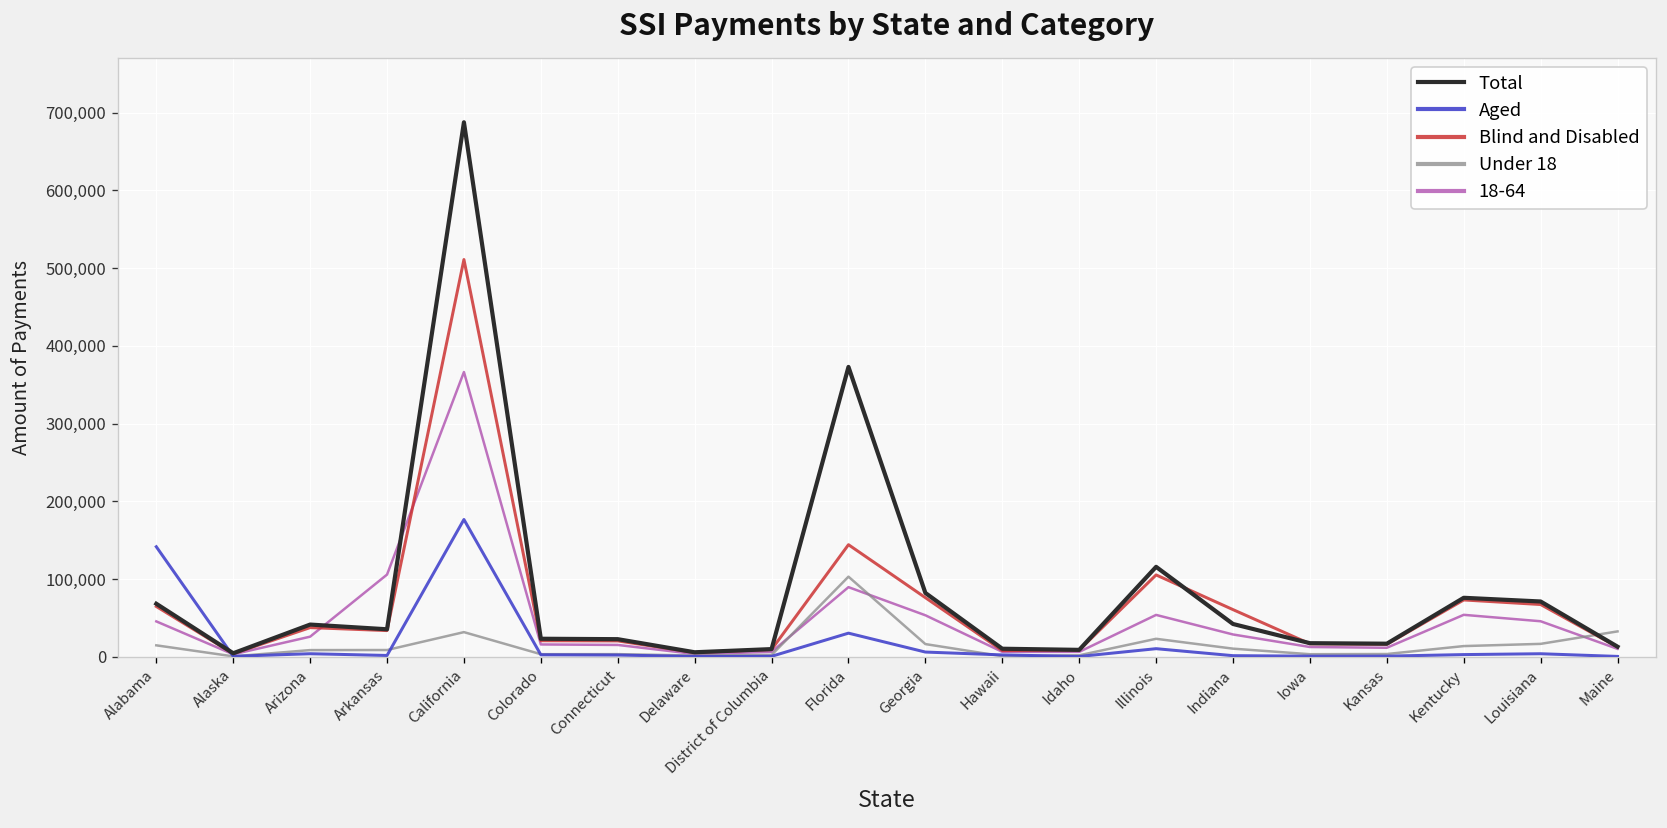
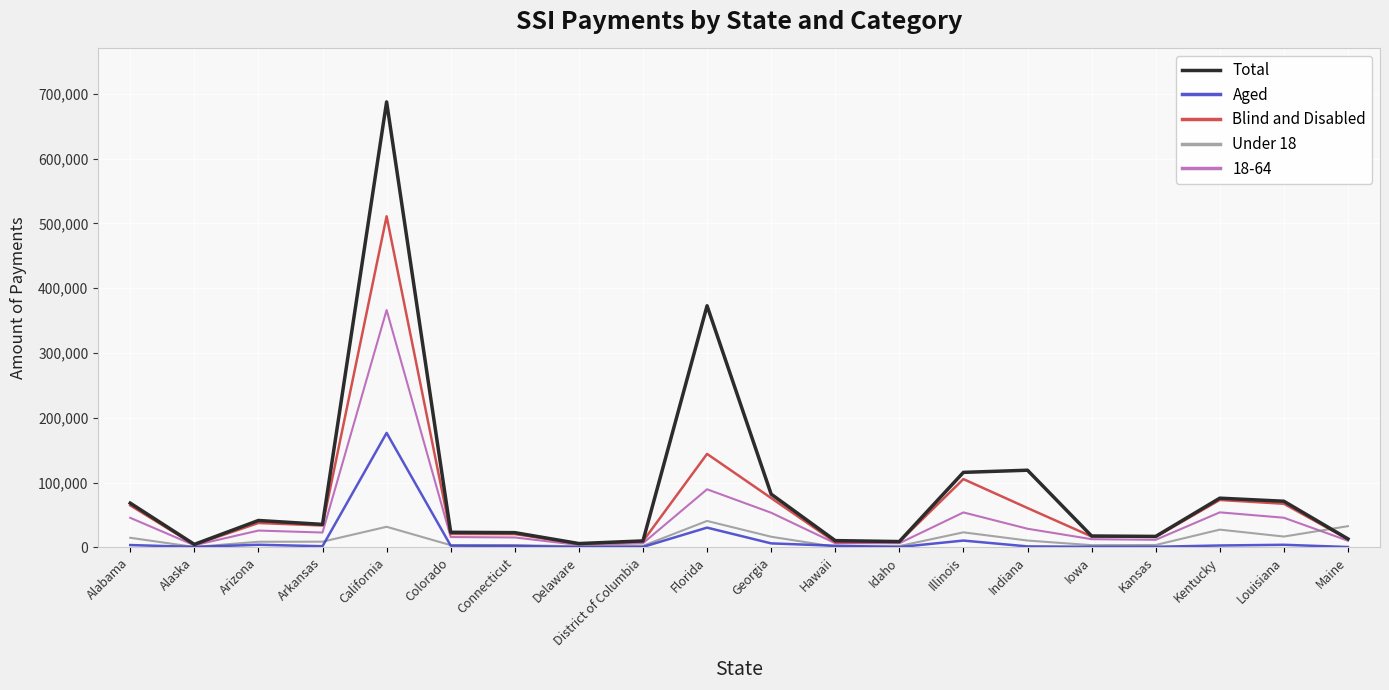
  {
    "Total": {
      "California": "690,000",
      "Florida": "370,000",
      "Georgia": "80,000",
      "Illinois": "120,000",
-     "Indiana": "40,000",
+     "Indiana": "120,000",
      "Louisiana": "70,000"
    },
    "Aged": {
-     "Alabama": "140,000",
+     "Alabama": "0",
      "Arizona": "0",
      "Arkansas": "0",
      "California": "180,000",
      "Florida": "30,000",
      "Georgia": "10,000",
      "Illinois": "10,000",
      "Indiana": "0",
      "Kentucky": "0",
      "Louisiana": "0",
      "Maine": "0"
    },
    "Blind and Disabled": {
      "California": "510,000",
      "Florida": "140,000",
      "Georgia": "80,000",
      "Illinois": "110,000",
      "Indiana": "60,000",
      "Louisiana": "70,000"
    },
    "Under 18": {
      "Alabama": "10,000",
      "Arizona": "10,000",
      "Arkansas": "10,000",
      "California": "30,000",
-     "Florida": "100,000",
+     "Florida": "40,000",
      "Georgia": "20,000",
      "Illinois": "20,000",
      "Indiana": "10,000",
-     "Kentucky": "10,000",
+     "Kentucky": "30,000",
      "Louisiana": "20,000",
      "Maine": "30,000"
    },
    "18-64": {
      "Alabama": "50,000",
      "Arizona": "30,000",
-     "Arkansas": "110,000",
+     "Arkansas": "20,000",
      "California": "370,000",
      "Colorado": "20,000",
      "Connecticut": "20,000",
      "Florida": "90,000",
      "Georgia": "50,000",
      "Illinois": "50,000",
      "Indiana": "30,000",
      "Iowa": "10,000",
      "Kansas": "10,000",
      "Kentucky": "50,000",
      "Louisiana": "50,000"
    }
  }
